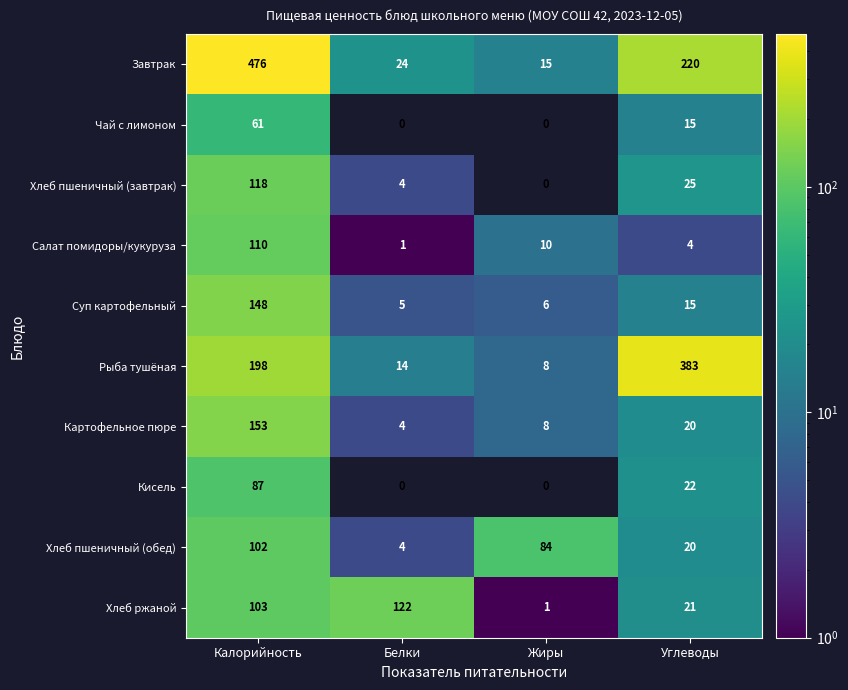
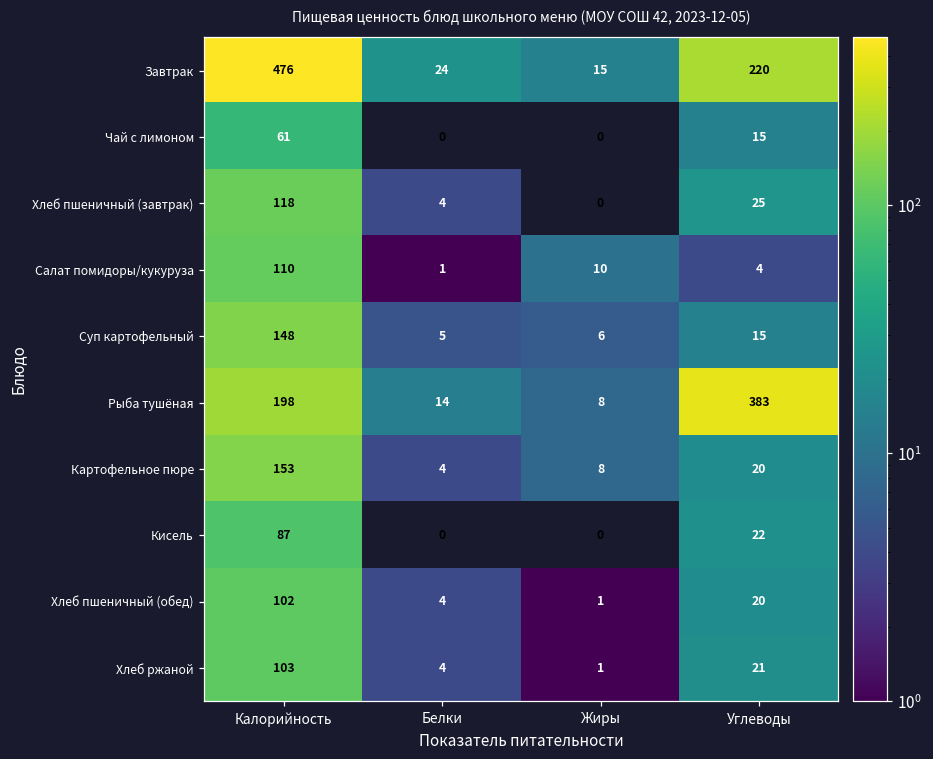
  {
    "Завтрак": {
      "Калорийность": 476,
      "Белки": 24,
      "Жиры": 15,
      "Углеводы": 220
    },
    "Чай с лимоном": {
      "Калорийность": 61,
      "Углеводы": 15
    },
    "Хлеб пшеничный (завтрак)": {
      "Калорийность": 118,
      "Белки": 4,
      "Углеводы": 25
    },
    "Салат помидоры/кукуруза": {
      "Калорийность": 110,
      "Белки": 1,
      "Жиры": 10,
      "Углеводы": 4
    },
    "Суп картофельный": {
      "Калорийность": 148,
      "Белки": 5,
      "Жиры": 6,
      "Углеводы": 15
    },
    "Рыба тушёная": {
      "Калорийность": 198,
      "Белки": 14,
      "Жиры": 8,
      "Углеводы": 383
    },
    "Картофельное пюре": {
      "Калорийность": 153,
      "Белки": 4,
      "Жиры": 8,
      "Углеводы": 20
    },
    "Кисель": {
      "Калорийность": 87,
      "Углеводы": 22
    },
    "Хлеб пшеничный (обед)": {
      "Калорийность": 102,
      "Белки": 4,
-     "Жиры": 84,
+     "Жиры": 1,
      "Углеводы": 20
    },
    "Хлеб ржаной": {
      "Калорийность": 103,
-     "Белки": 122,
+     "Белки": 4,
      "Жиры": 1,
      "Углеводы": 21
    }
  }
